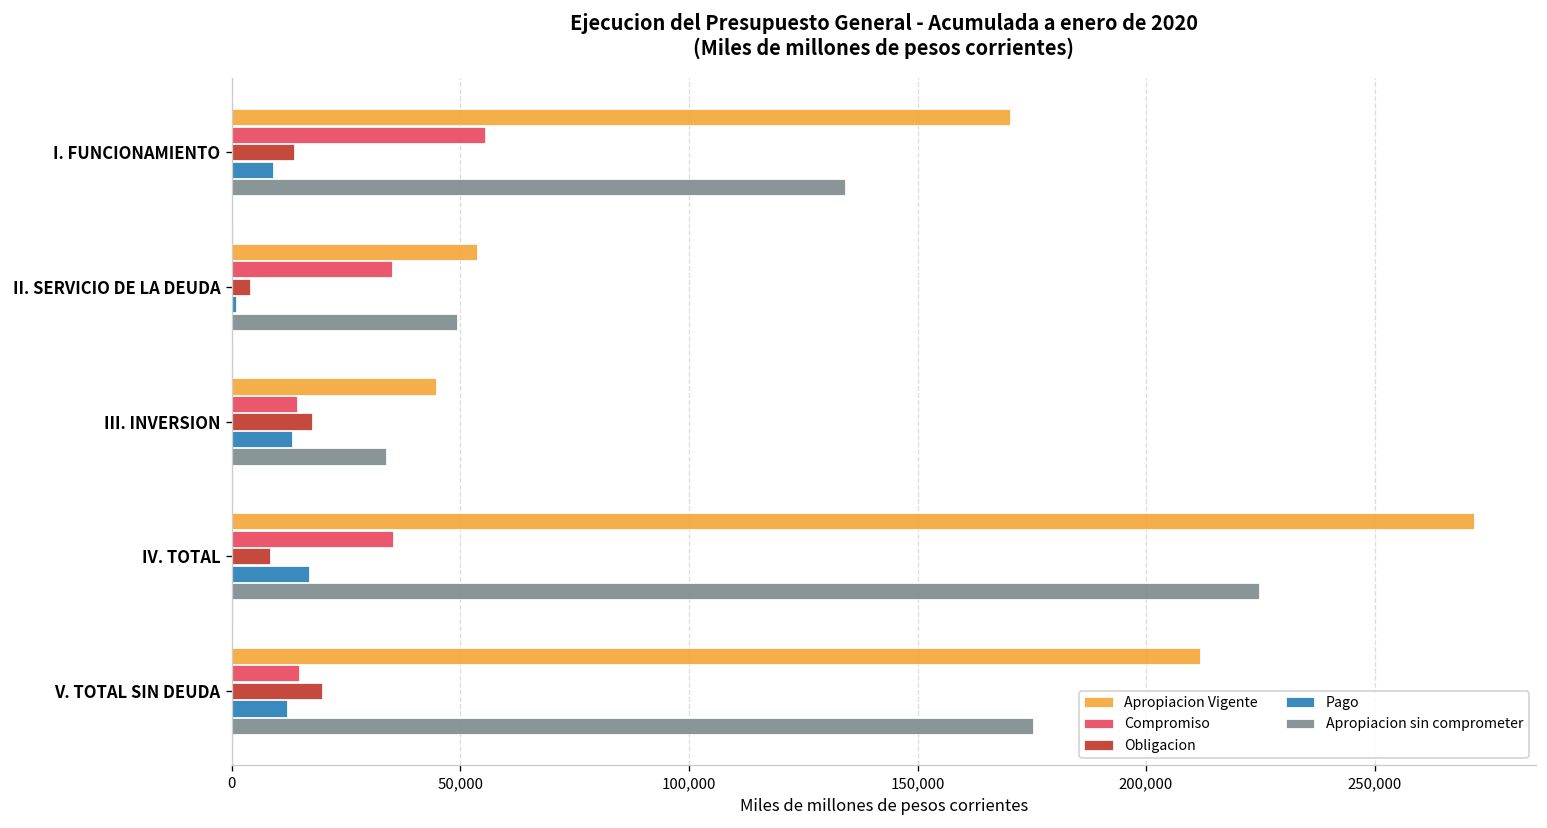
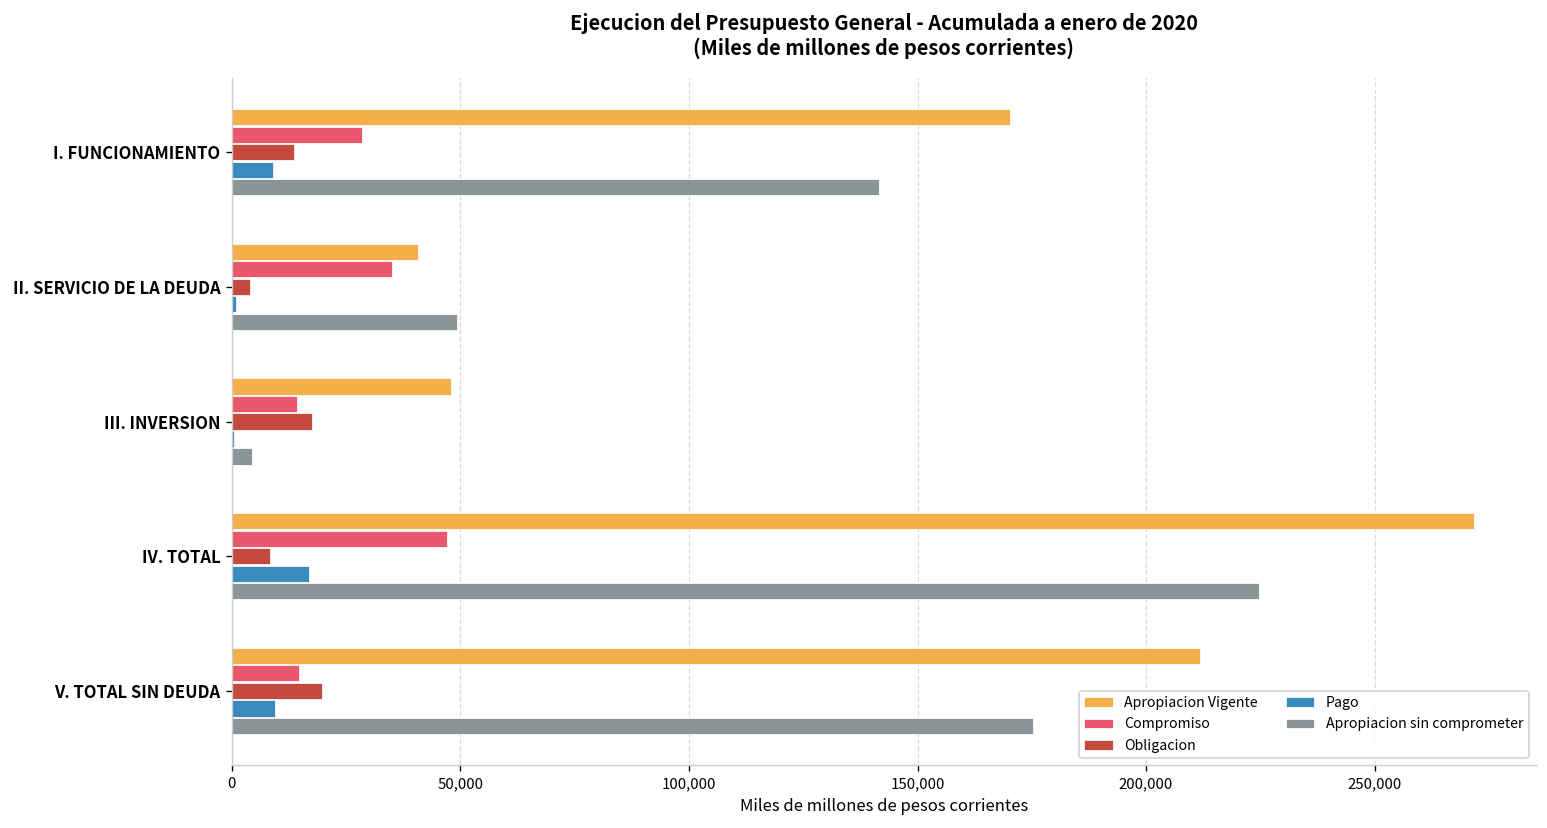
  {
    "Apropiacion Vigente": {
      "I. FUNCIONAMIENTO": "170,000",
-     "II. SERVICIO DE LA DEUDA": "54,000",
-     "III. INVERSION": "45,000",
+     "II. SERVICIO DE LA DEUDA": "41,000",
+     "III. INVERSION": "48,000",
      "IV. TOTAL": "272,000",
      "V. TOTAL SIN DEUDA": "212,000"
    },
    "Compromiso": {
-     "I. FUNCIONAMIENTO": "55,000",
+     "I. FUNCIONAMIENTO": "29,000",
      "II. SERVICIO DE LA DEUDA": "35,000",
      "III. INVERSION": "14,000",
-     "IV. TOTAL": "35,000",
+     "IV. TOTAL": "47,000",
      "V. TOTAL SIN DEUDA": "15,000"
    },
    "Obligacion": {
      "I. FUNCIONAMIENTO": "13,000",
      "II. SERVICIO DE LA DEUDA": "4,000",
      "III. INVERSION": "18,000",
      "IV. TOTAL": "8,000",
      "V. TOTAL SIN DEUDA": "20,000"
    },
    "Pago": {
      "I. FUNCIONAMIENTO": "9,000",
      "II. SERVICIO DE LA DEUDA": "1,000",
-     "III. INVERSION": "13,000",
+     "III. INVERSION": "1,000",
      "IV. TOTAL": "17,000",
-     "V. TOTAL SIN DEUDA": "12,000"
+     "V. TOTAL SIN DEUDA": "9,000"
    },
    "Apropiacion sin comprometer": {
-     "I. FUNCIONAMIENTO": "134,000",
+     "I. FUNCIONAMIENTO": "142,000",
      "II. SERVICIO DE LA DEUDA": "49,000",
-     "III. INVERSION": "34,000",
+     "III. INVERSION": "4,000",
      "IV. TOTAL": "225,000",
      "V. TOTAL SIN DEUDA": "175,000"
    }
  }
